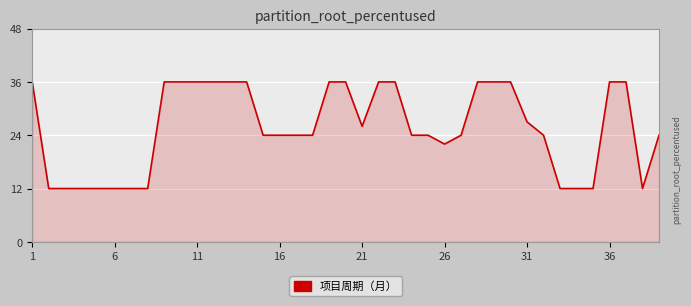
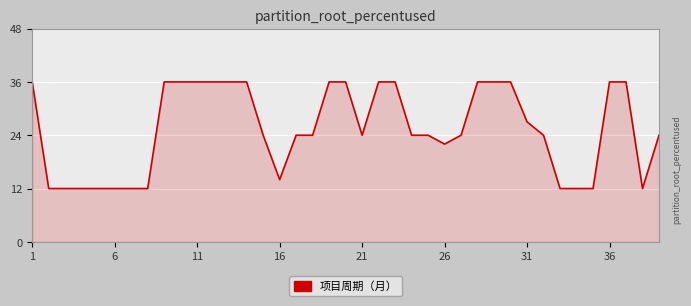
  {
    "1": 36,
    "6": 12,
    "11": 36,
-   "16": 24,
-   "21": 26,
+   "16": 14,
+   "21": 24,
    "26": 22,
    "31": 27,
    "36": 36
  }
